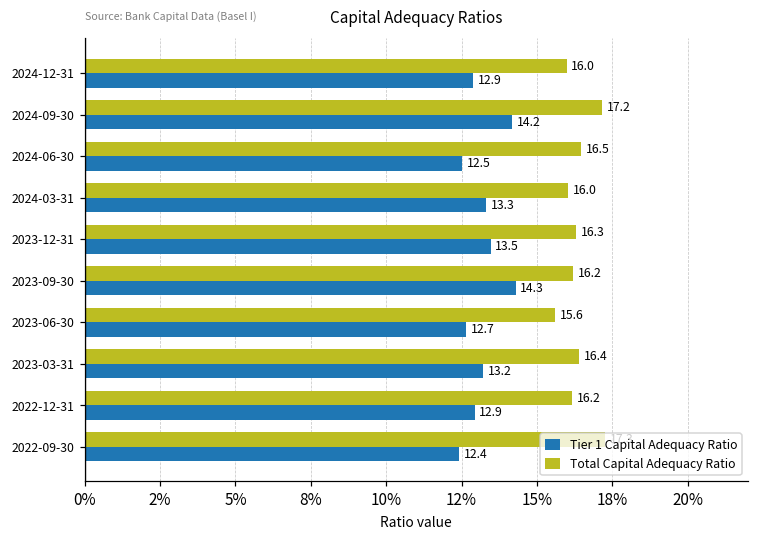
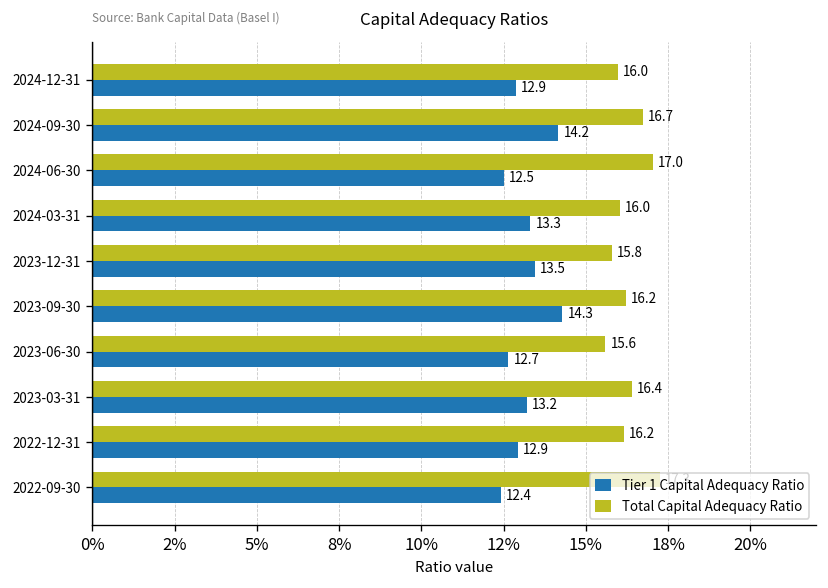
  {
    "Total Capital Adequacy Ratio": {
-     "2024-09-30": 17.2,
-     "2024-06-30": 16.5,
-     "2023-12-31": 16.3
+     "2024-09-30": 16.7,
+     "2024-06-30": 17.0,
+     "2023-12-31": 15.8
    }
  }
